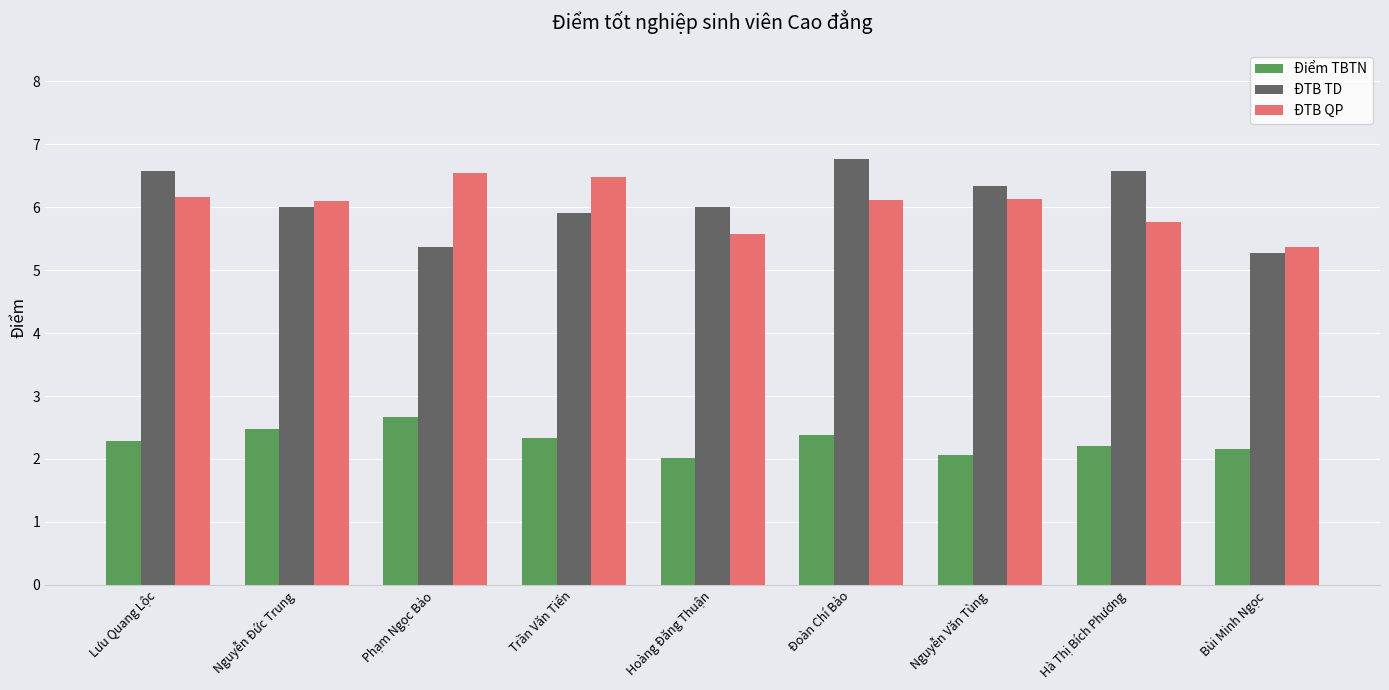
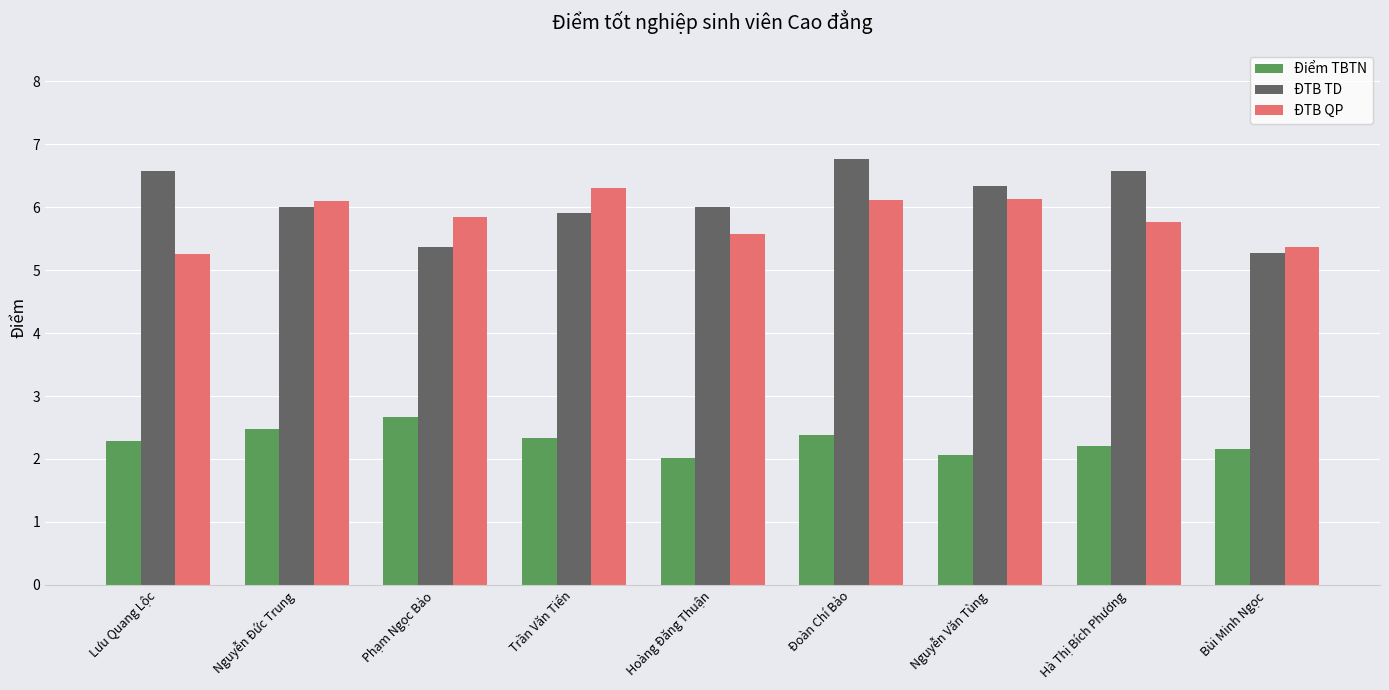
  {
    "ĐTB QP": {
-     "Lưu Quang Lộc": 6.2,
+     "Lưu Quang Lộc": 5.3,
      "Nguyễn Đức Trung": 6.1,
-     "Phạm Ngọc Bảo": 6.6,
-     "Trần Văn Tiến": 6.5,
+     "Phạm Ngọc Bảo": 5.8,
+     "Trần Văn Tiến": 6.3,
      "Hoàng Đăng Thuận": 5.6,
      "Đoàn Chí Bảo": 6.1,
      "Nguyễn Văn Tùng": 6.1,
      "Hà Thị Bích Phương": 5.8,
      "Bùi Minh Ngọc": 5.4
    }
  }
